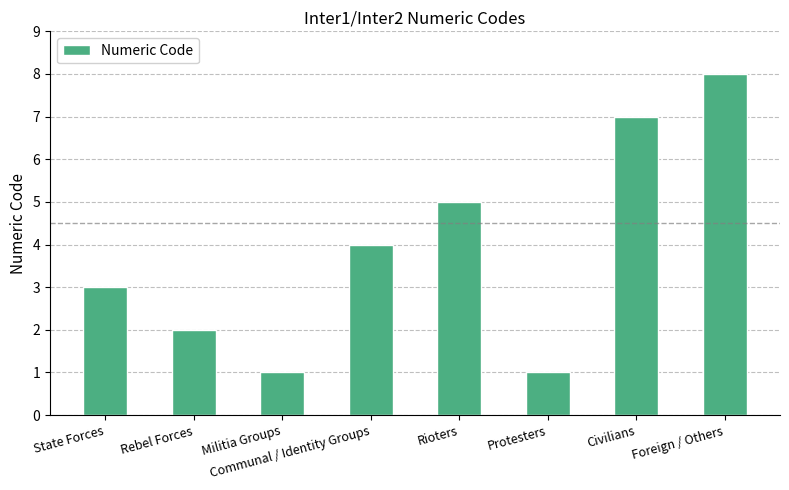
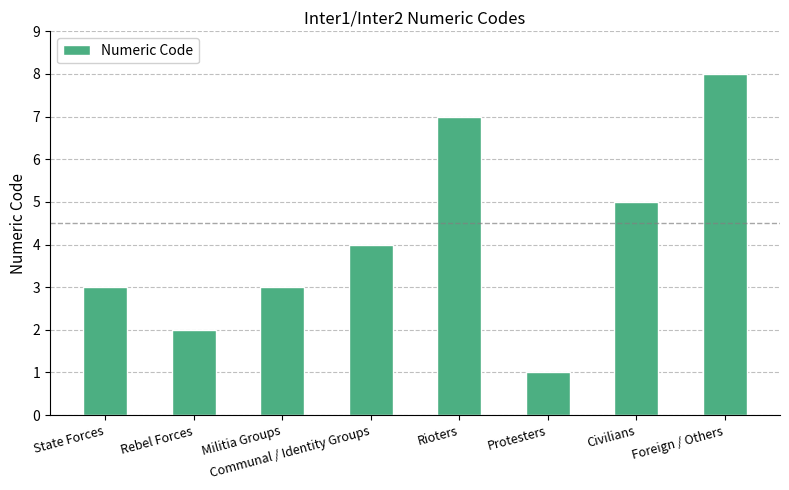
  {
    "State Forces": 3,
    "Rebel Forces": 2,
-   "Militia Groups": 1,
+   "Militia Groups": 3,
    "Communal / Identity Groups": 4,
-   "Rioters": 5,
+   "Rioters": 7,
    "Protesters": 1,
-   "Civilians": 7,
+   "Civilians": 5,
    "Foreign / Others": 8
  }
